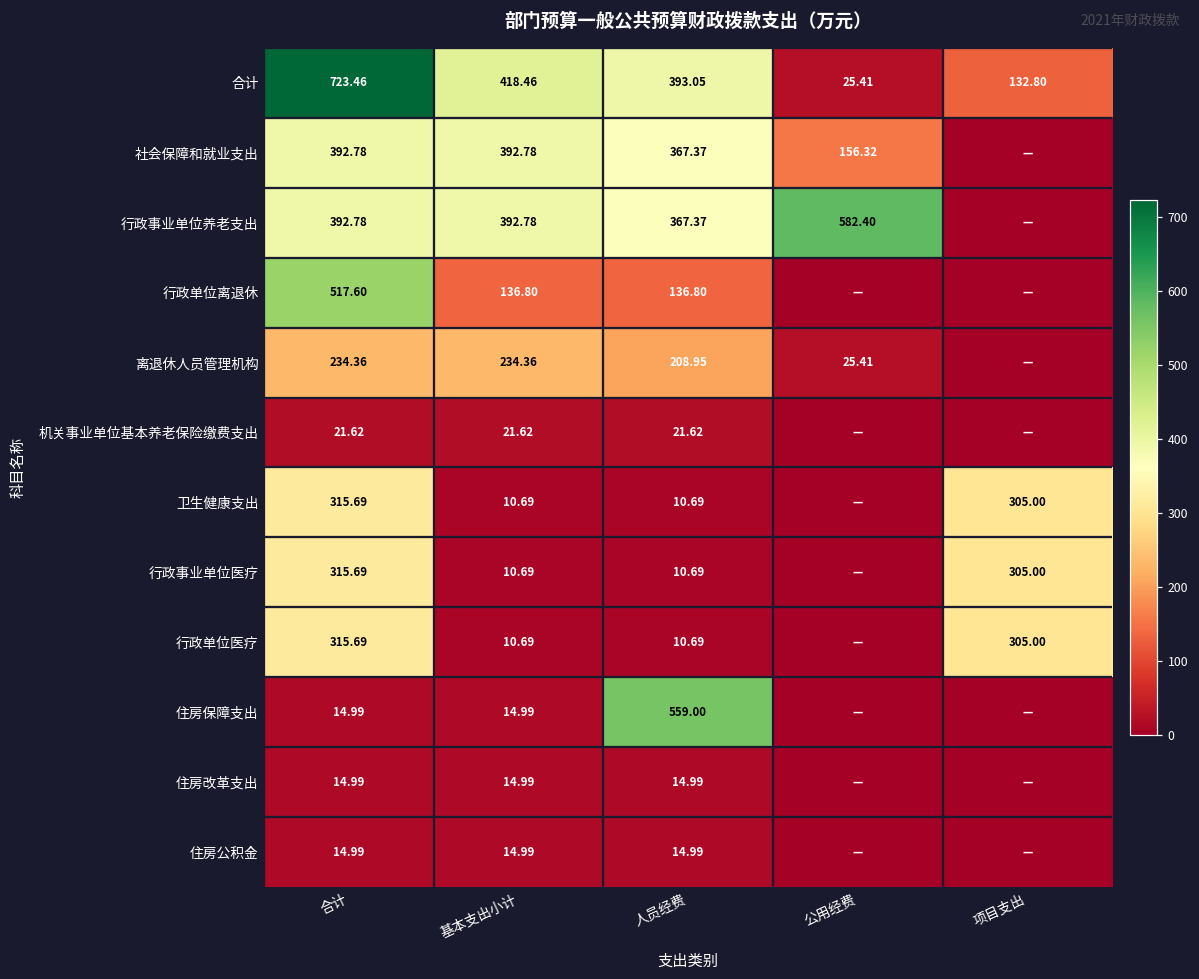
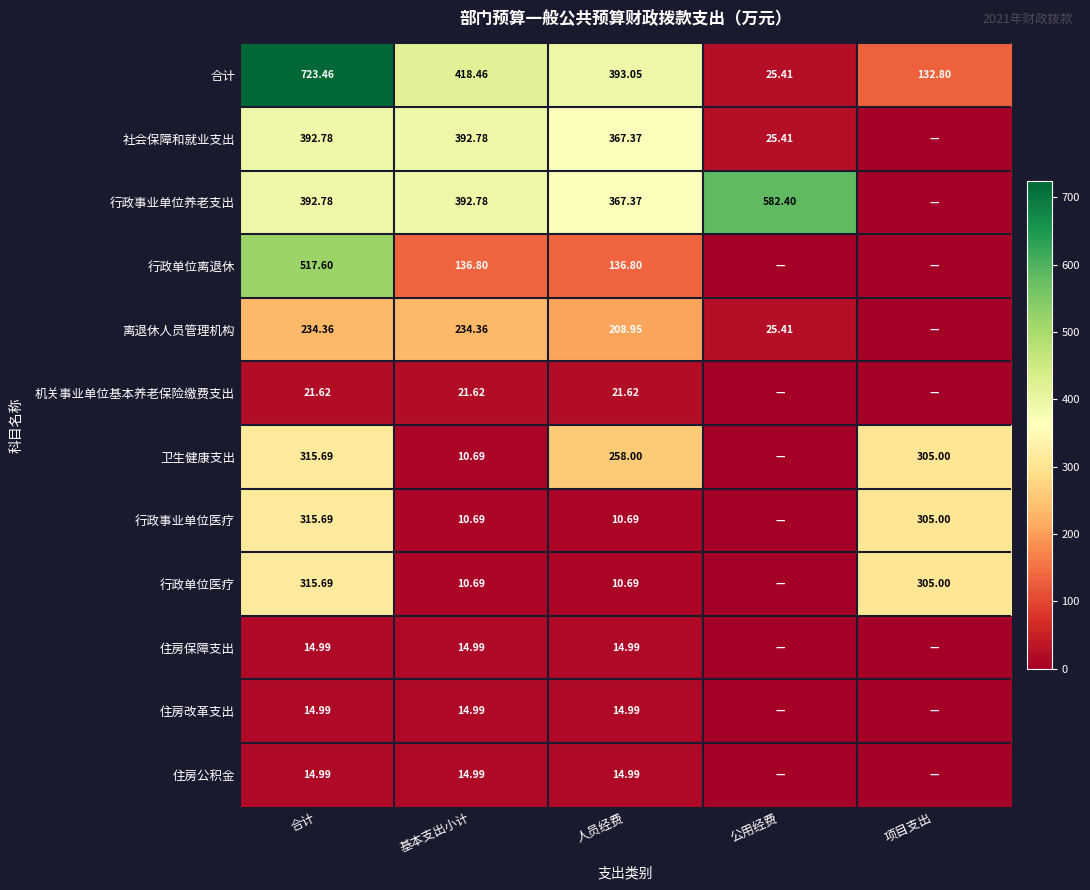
  {
    "合计": {
      "合计": 723.46,
      "基本支出小计": 418.46,
      "人员经费": 393.05,
      "公用经费": 25.41,
      "项目支出": 132.80
    },
    "社会保障和就业支出": {
      "合计": 392.78,
      "基本支出小计": 392.78,
      "人员经费": 367.37,
-     "公用经费": 156.32
+     "公用经费": 25.41
    },
    "行政事业单位养老支出": {
      "合计": 392.78,
      "基本支出小计": 392.78,
      "人员经费": 367.37,
      "公用经费": 582.40
    },
    "行政单位离退休": {
      "合计": 517.60,
      "基本支出小计": 136.80,
      "人员经费": 136.80
    },
    "离退休人员管理机构": {
      "合计": 234.36,
      "基本支出小计": 234.36,
      "人员经费": 208.95,
      "公用经费": 25.41
    },
    "机关事业单位基本养老保险缴费支出": {
      "合计": 21.62,
      "基本支出小计": 21.62,
      "人员经费": 21.62
    },
    "卫生健康支出": {
      "合计": 315.69,
      "基本支出小计": 10.69,
-     "人员经费": 10.69,
+     "人员经费": 258.00,
      "项目支出": 305.00
    },
    "行政事业单位医疗": {
      "合计": 315.69,
      "基本支出小计": 10.69,
      "人员经费": 10.69,
      "项目支出": 305.00
    },
    "行政单位医疗": {
      "合计": 315.69,
      "基本支出小计": 10.69,
      "人员经费": 10.69,
      "项目支出": 305.00
    },
    "住房保障支出": {
      "合计": 14.99,
      "基本支出小计": 14.99,
-     "人员经费": 559.00
+     "人员经费": 14.99
    },
    "住房改革支出": {
      "合计": 14.99,
      "基本支出小计": 14.99,
      "人员经费": 14.99
    },
    "住房公积金": {
      "合计": 14.99,
      "基本支出小计": 14.99,
      "人员经费": 14.99
    }
  }
